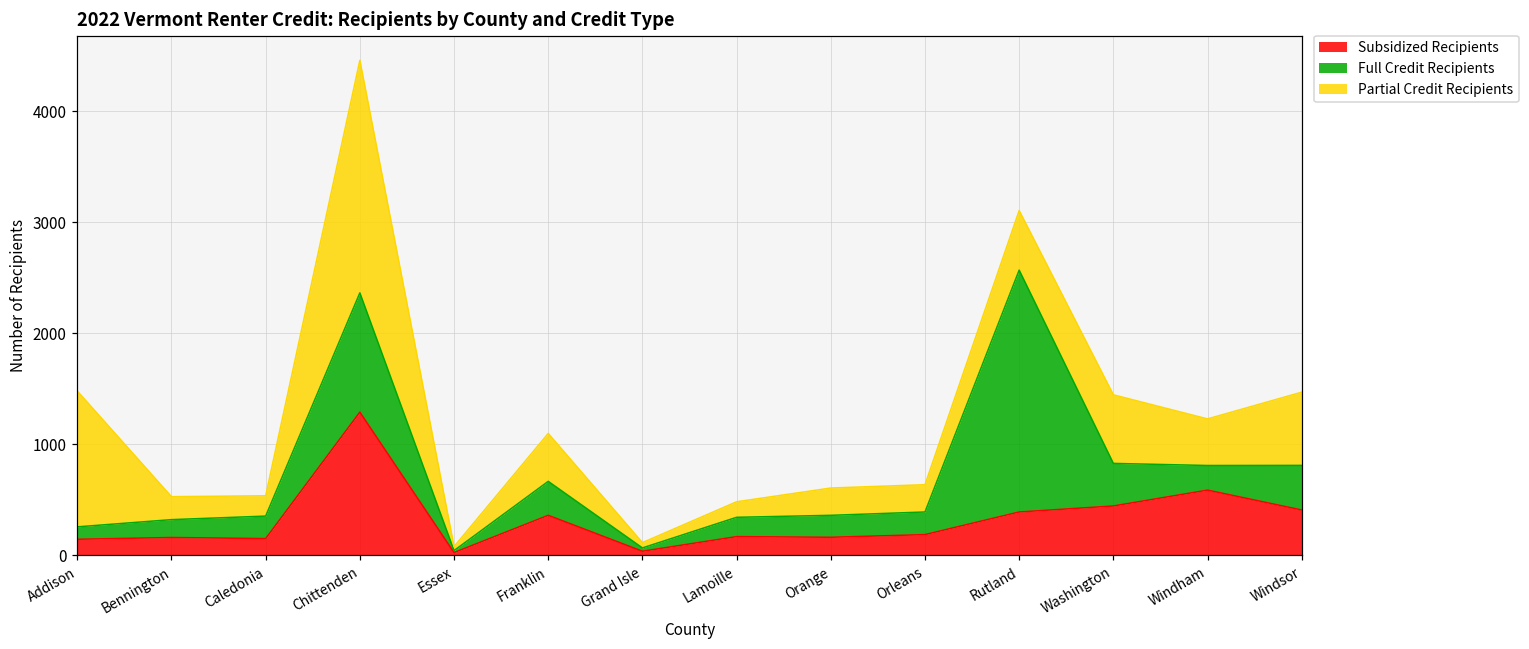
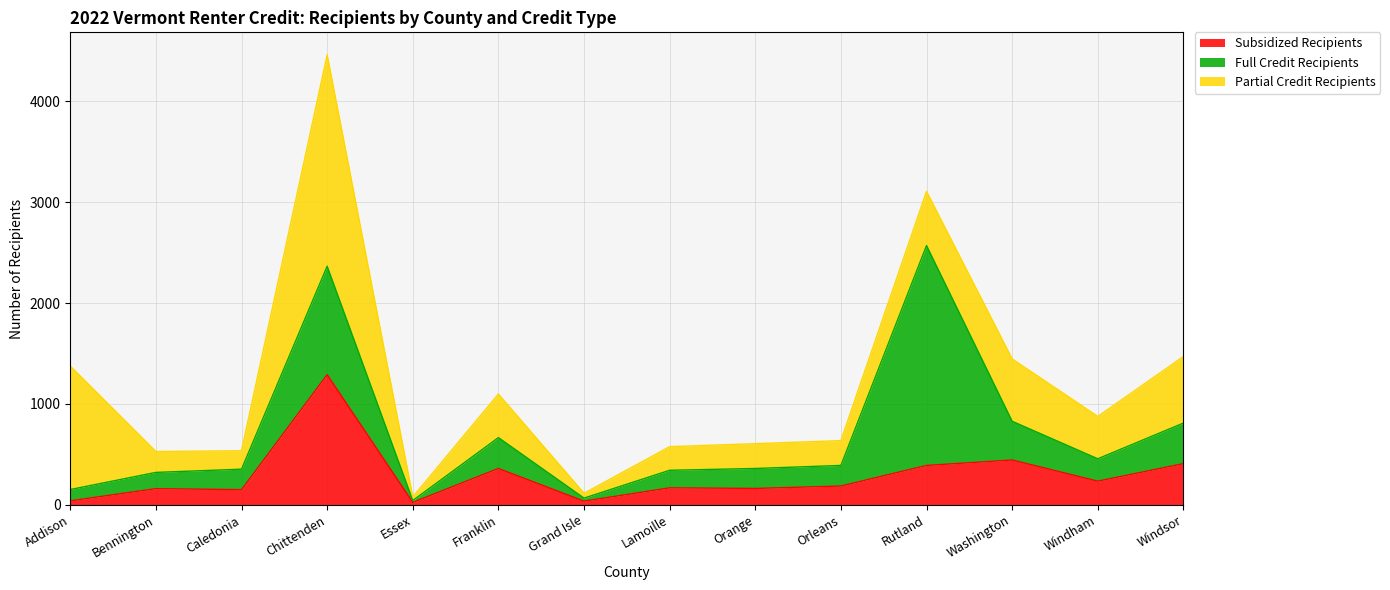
  {
    "Subsidized Recipients": {
-     "Addison": 140,
+     "Addison": 40,
      "Bennington": 160,
      "Caledonia": 150,
      "Chittenden": 1290,
      "Franklin": 360,
      "Grand Isle": 40,
      "Lamoille": 170,
      "Orange": 160,
      "Orleans": 190,
      "Rutland": 390,
      "Washington": 440,
-     "Windham": 590,
+     "Windham": 230,
      "Windsor": 410
    },
    "Full Credit Recipients": {
      "Addison": 110,
      "Bennington": 160,
      "Caledonia": 200,
      "Chittenden": 1080,
      "Franklin": 310,
      "Grand Isle": 30,
      "Lamoille": 170,
      "Orange": 200,
      "Orleans": 200,
      "Rutland": 2180,
      "Washington": 380,
      "Windham": 220,
      "Windsor": 400
    },
    "Partial Credit Recipients": {
      "Addison": 1220,
      "Bennington": 210,
      "Caledonia": 180,
      "Chittenden": 2100,
      "Essex": 40,
      "Franklin": 430,
      "Grand Isle": 50,
-     "Lamoille": 140,
+     "Lamoille": 230,
      "Orange": 250,
      "Orleans": 250,
      "Rutland": 540,
      "Washington": 620,
      "Windham": 420,
      "Windsor": 660
    }
  }
